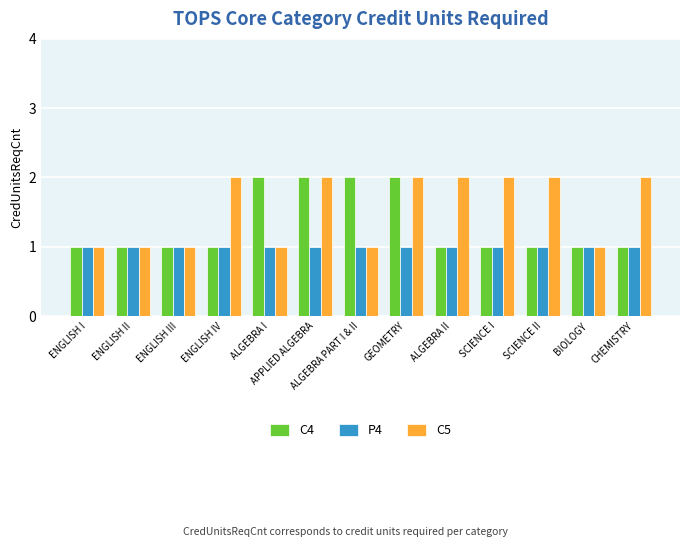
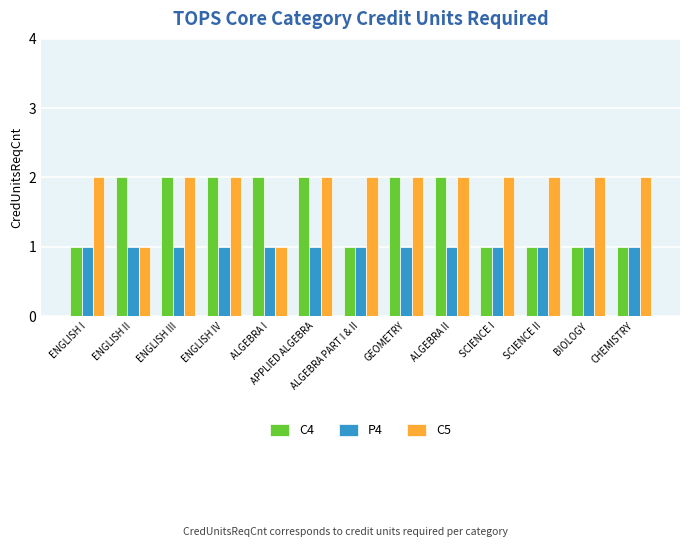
  {
    "C4": {
      "ENGLISH I": 1,
-     "ENGLISH II": 1,
-     "ENGLISH III": 1,
-     "ENGLISH IV": 1,
+     "ENGLISH II": 2,
+     "ENGLISH III": 2,
+     "ENGLISH IV": 2,
      "ALGEBRA I": 2,
      "APPLIED ALGEBRA": 2,
-     "ALGEBRA PART I & II": 2,
+     "ALGEBRA PART I & II": 1,
      "GEOMETRY": 2,
-     "ALGEBRA II": 1,
+     "ALGEBRA II": 2,
      "SCIENCE I": 1,
      "SCIENCE II": 1,
      "BIOLOGY": 1,
      "CHEMISTRY": 1
    },
    "P4": {
      "ENGLISH I": 1,
      "ENGLISH II": 1,
      "ENGLISH III": 1,
      "ENGLISH IV": 1,
      "ALGEBRA I": 1,
      "APPLIED ALGEBRA": 1,
      "ALGEBRA PART I & II": 1,
      "GEOMETRY": 1,
      "ALGEBRA II": 1,
      "SCIENCE I": 1,
      "SCIENCE II": 1,
      "BIOLOGY": 1,
      "CHEMISTRY": 1
    },
    "C5": {
-     "ENGLISH I": 1,
+     "ENGLISH I": 2,
      "ENGLISH II": 1,
-     "ENGLISH III": 1,
+     "ENGLISH III": 2,
      "ENGLISH IV": 2,
      "ALGEBRA I": 1,
      "APPLIED ALGEBRA": 2,
-     "ALGEBRA PART I & II": 1,
+     "ALGEBRA PART I & II": 2,
      "GEOMETRY": 2,
      "ALGEBRA II": 2,
      "SCIENCE I": 2,
      "SCIENCE II": 2,
-     "BIOLOGY": 1,
+     "BIOLOGY": 2,
      "CHEMISTRY": 2
    }
  }
